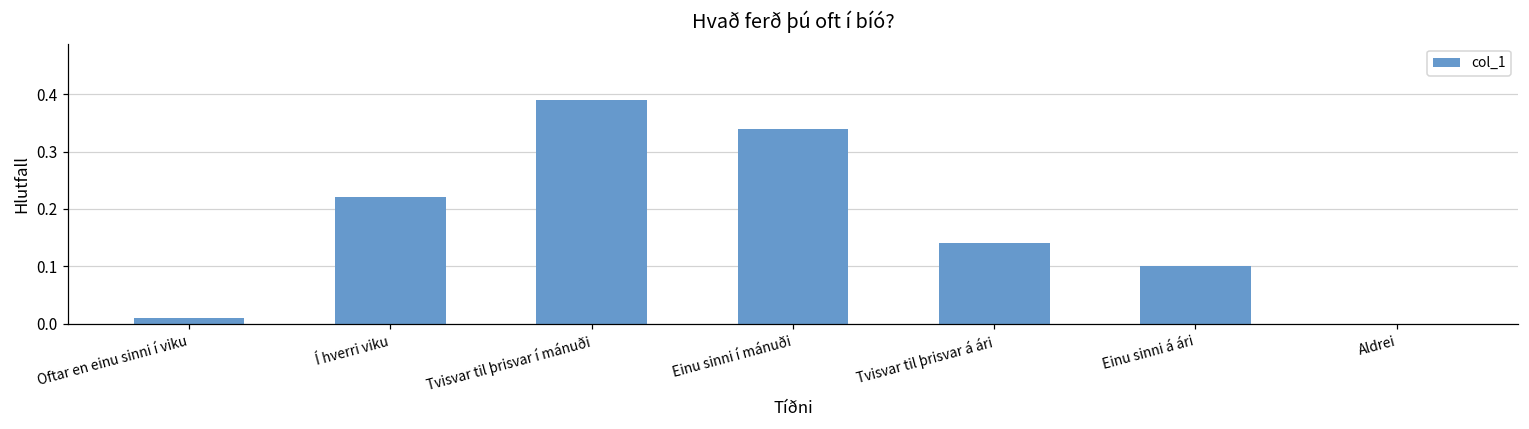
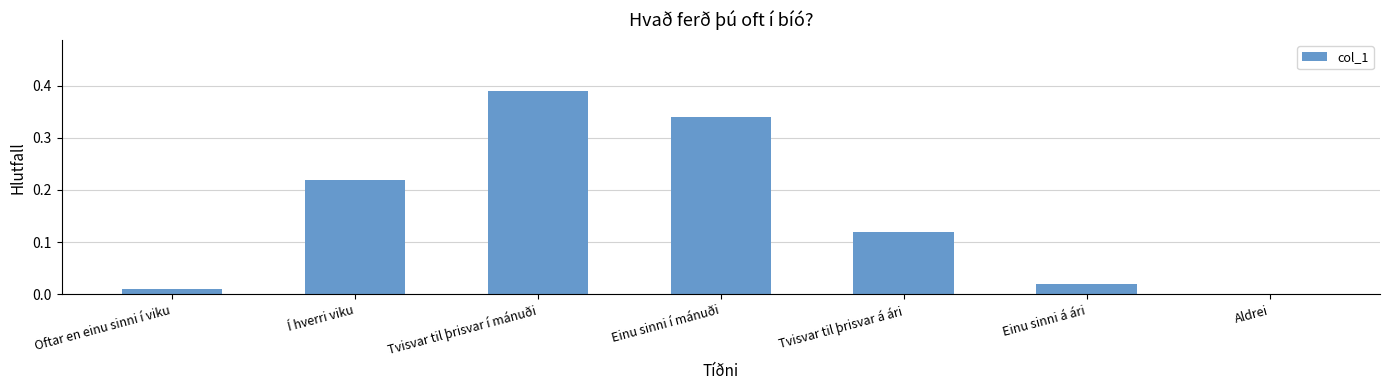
  {
    "Oftar en einu sinni í viku": 0.01,
    "Í hverri viku": 0.22,
    "Tvisvar til þrisvar í mánuði": 0.39,
    "Einu sinni í mánuði": 0.34,
-   "Tvisvar til þrisvar á ári": 0.14,
-   "Einu sinni á ári": 0.10,
+   "Tvisvar til þrisvar á ári": 0.12,
+   "Einu sinni á ári": 0.02,
    "Aldrei": 0.00
  }
